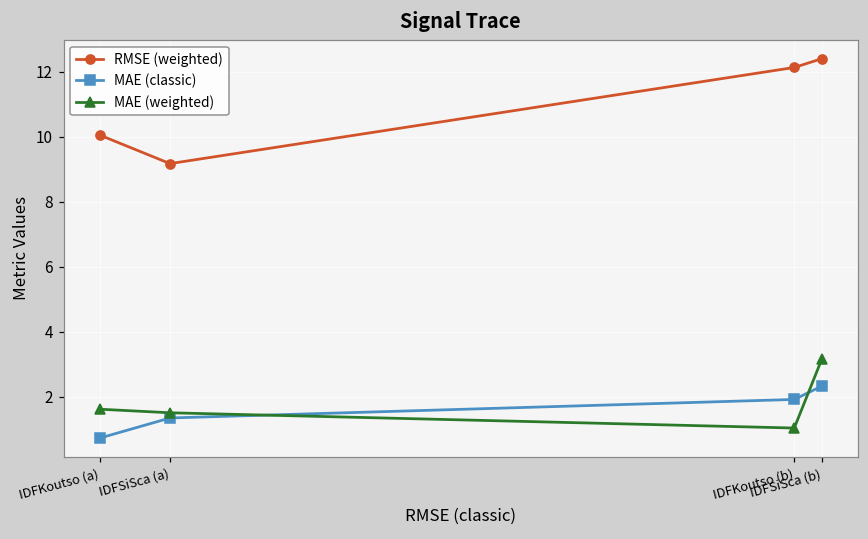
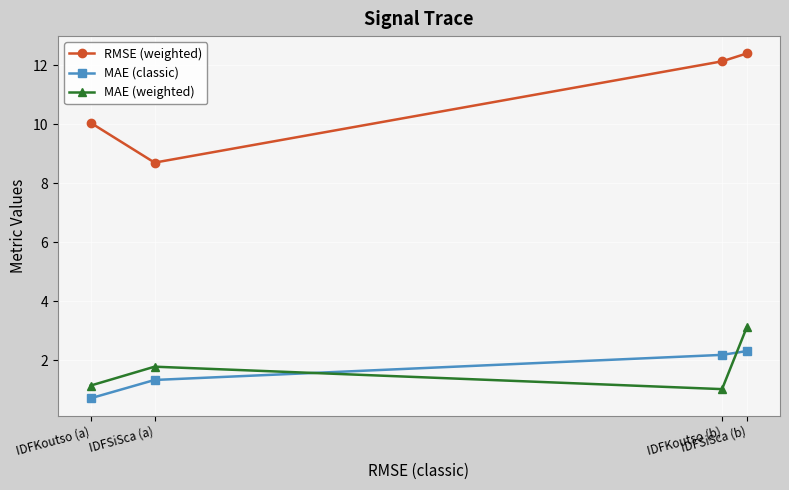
  {
    "RMSE (weighted)": {
      "IDFKoutso (a)": 10.1,
-     "IDFSiSca (a)": 9.2,
+     "IDFSiSca (a)": 8.7,
      "IDFKoutso (b)": 12.1,
      "IDFSiSca (b)": 12.4
    },
    "MAE (classic)": {
      "IDFKoutso (a)": 0.7,
      "IDFSiSca (a)": 1.3,
-     "IDFKoutso (b)": 1.9,
+     "IDFKoutso (b)": 2.2,
      "IDFSiSca (b)": 2.3
    },
    "MAE (weighted)": {
-     "IDFKoutso (a)": 1.6,
-     "IDFSiSca (a)": 1.5,
+     "IDFKoutso (a)": 1.2,
+     "IDFSiSca (a)": 1.8,
      "IDFKoutso (b)": 1.0,
      "IDFSiSca (b)": 3.2
    }
  }
